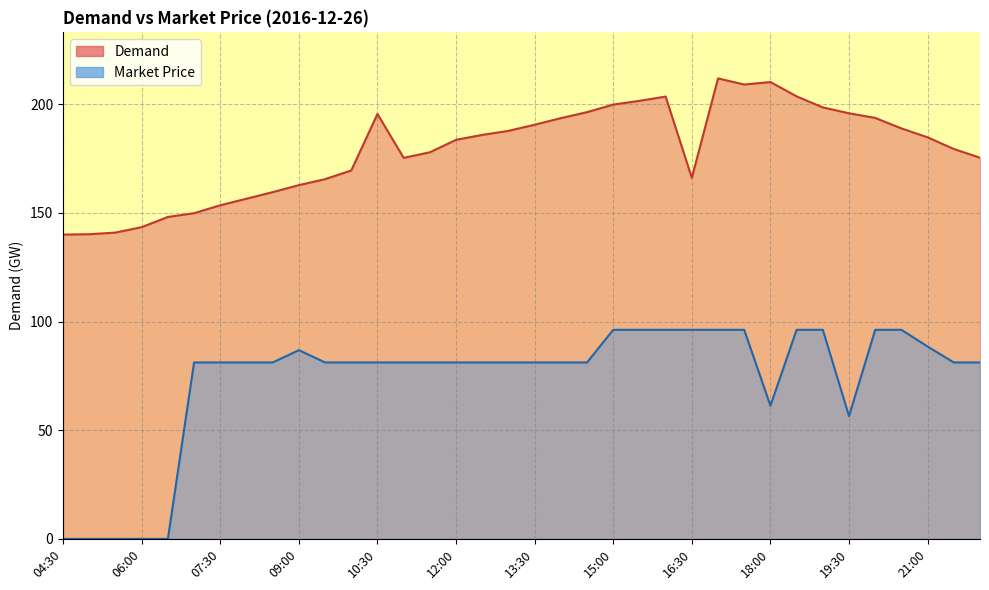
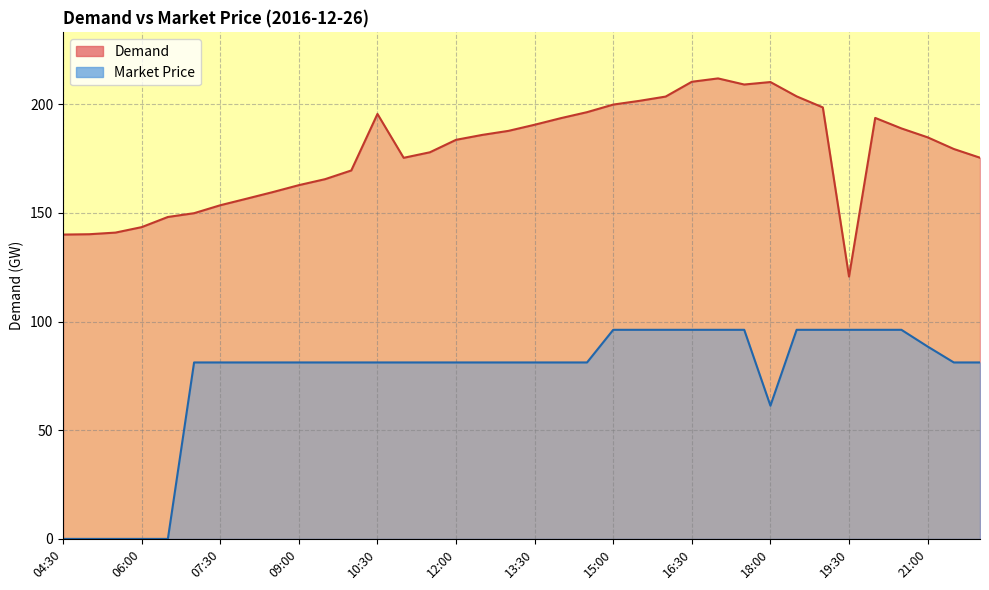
  {
    "Demand": {
      "04:30": 140,
      "06:00": 143,
      "07:30": 154,
      "09:00": 163,
      "10:30": 196,
      "12:00": 184,
      "13:30": 191,
      "15:00": 200,
-     "16:30": 166,
+     "16:30": 210,
      "18:00": 210,
-     "19:30": 196,
+     "19:30": 121,
      "21:00": 185
    },
    "Market Price": {
      "04:30": 0,
      "06:00": 0,
      "07:30": 81,
-     "09:00": 87,
+     "09:00": 81,
      "10:30": 81,
      "12:00": 81,
      "13:30": 81,
      "15:00": 96,
      "16:30": 96,
      "18:00": 61,
-     "19:30": 57,
+     "19:30": 96,
      "21:00": 89
    }
  }
